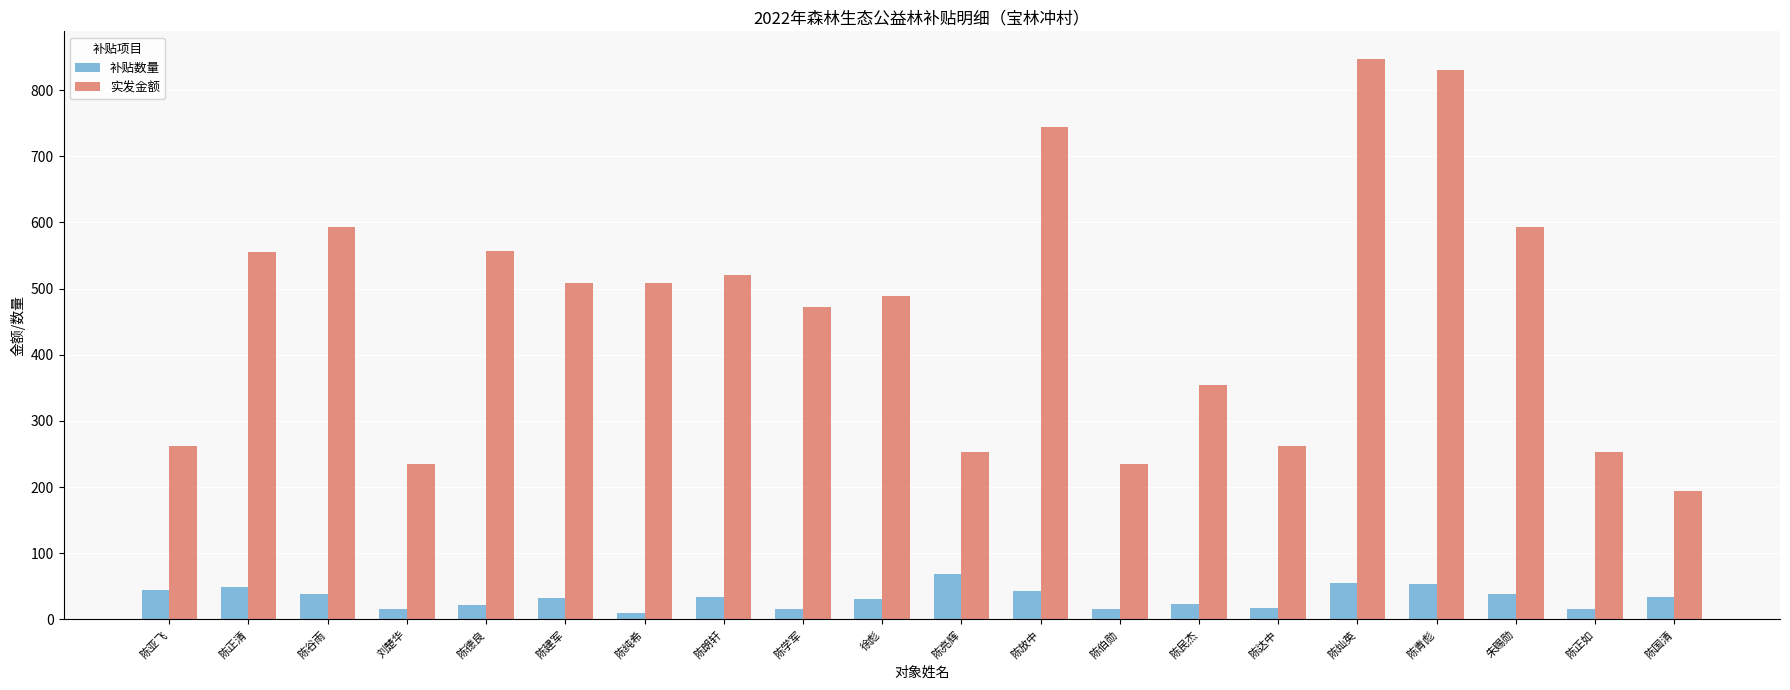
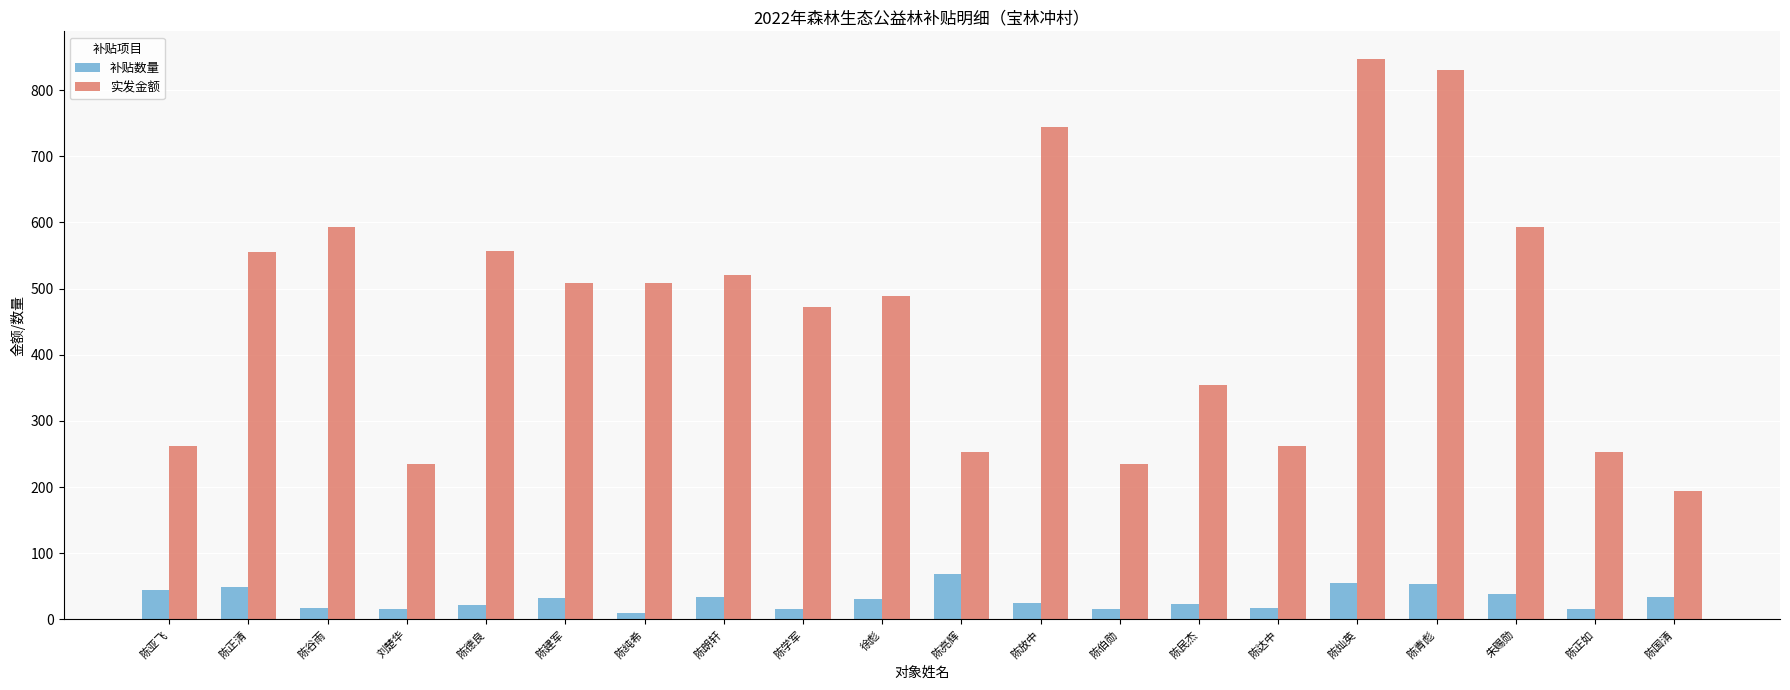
  {
    "补贴数量": {
      "陈亚飞": 40,
      "陈正清": 50,
-     "陈谷雨": 40,
+     "陈谷雨": 20,
      "刘楚华": 20,
      "陈德良": 20,
      "陈建军": 30,
      "陈纯希": 10,
      "陈朗轩": 30,
      "陈学军": 20,
      "徐彪": 30,
      "陈亮辉": 70,
-     "陈放中": 40,
+     "陈放中": 20,
      "陈伯勋": 20,
      "陈民杰": 20,
      "陈达中": 20,
      "陈灿英": 50,
      "陈青彪": 50,
      "朱赐勋": 40,
      "陈正如": 20,
      "陈国清": 30
    },
    "实发金额": {
      "陈亚飞": 260,
      "陈正清": 560,
      "陈谷雨": 590,
      "刘楚华": 240,
      "陈德良": 560,
      "陈建军": 510,
      "陈纯希": 510,
      "陈朗轩": 520,
      "陈学军": 470,
      "徐彪": 490,
      "陈亮辉": 250,
      "陈放中": 740,
      "陈伯勋": 240,
      "陈民杰": 350,
      "陈达中": 260,
      "陈灿英": 850,
      "陈青彪": 830,
      "朱赐勋": 590,
      "陈正如": 250,
      "陈国清": 190
    }
  }
